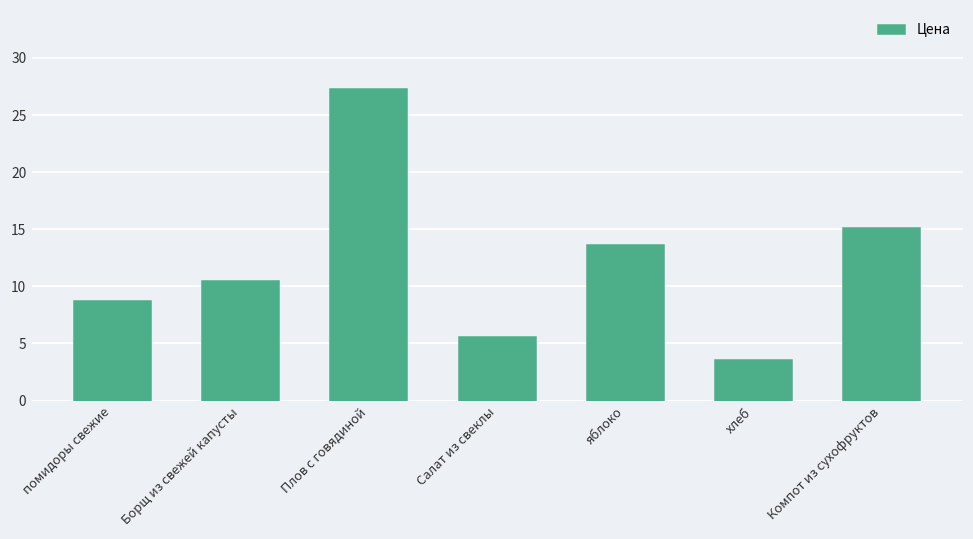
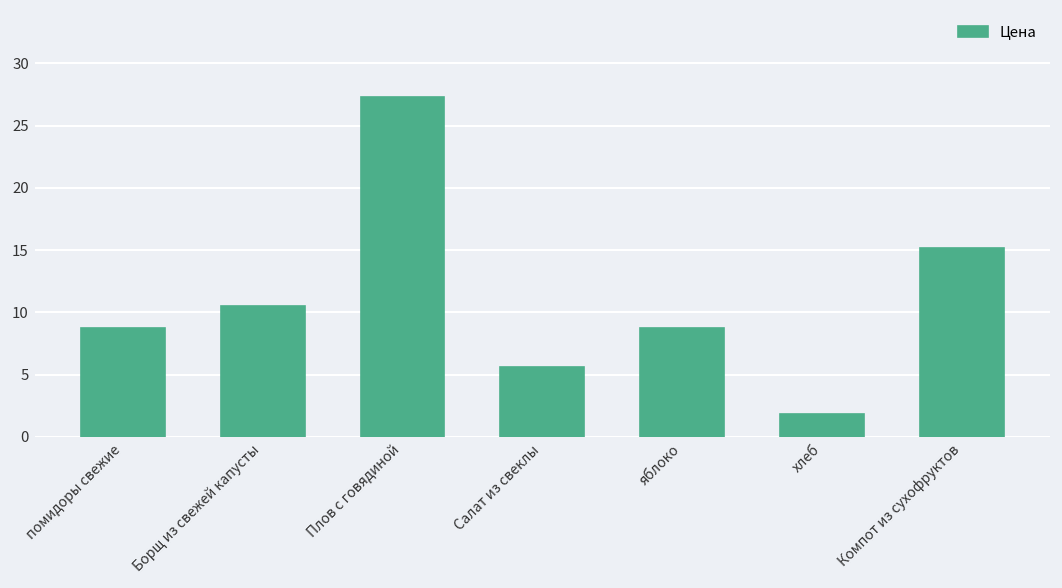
  {
    "помидоры свежие": 8.7,
    "Борщ из свежей капусты": 10.5,
    "Плов с говядиной": 27.3,
    "Салат из свеклы": 5.6,
-   "яблоко": 13.6,
-   "хлеб": 3.6,
+   "яблоко": 8.8,
+   "хлеб": 1.8,
    "Компот из сухофруктов": 15.1
  }
